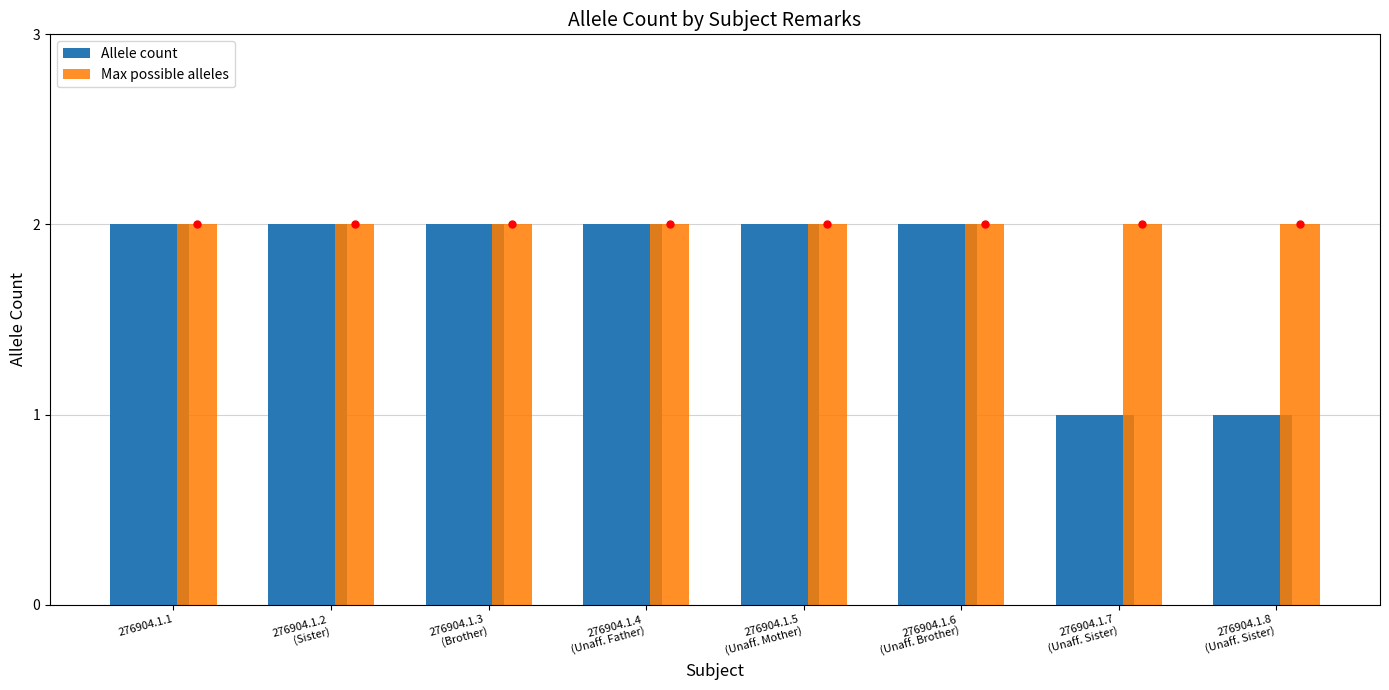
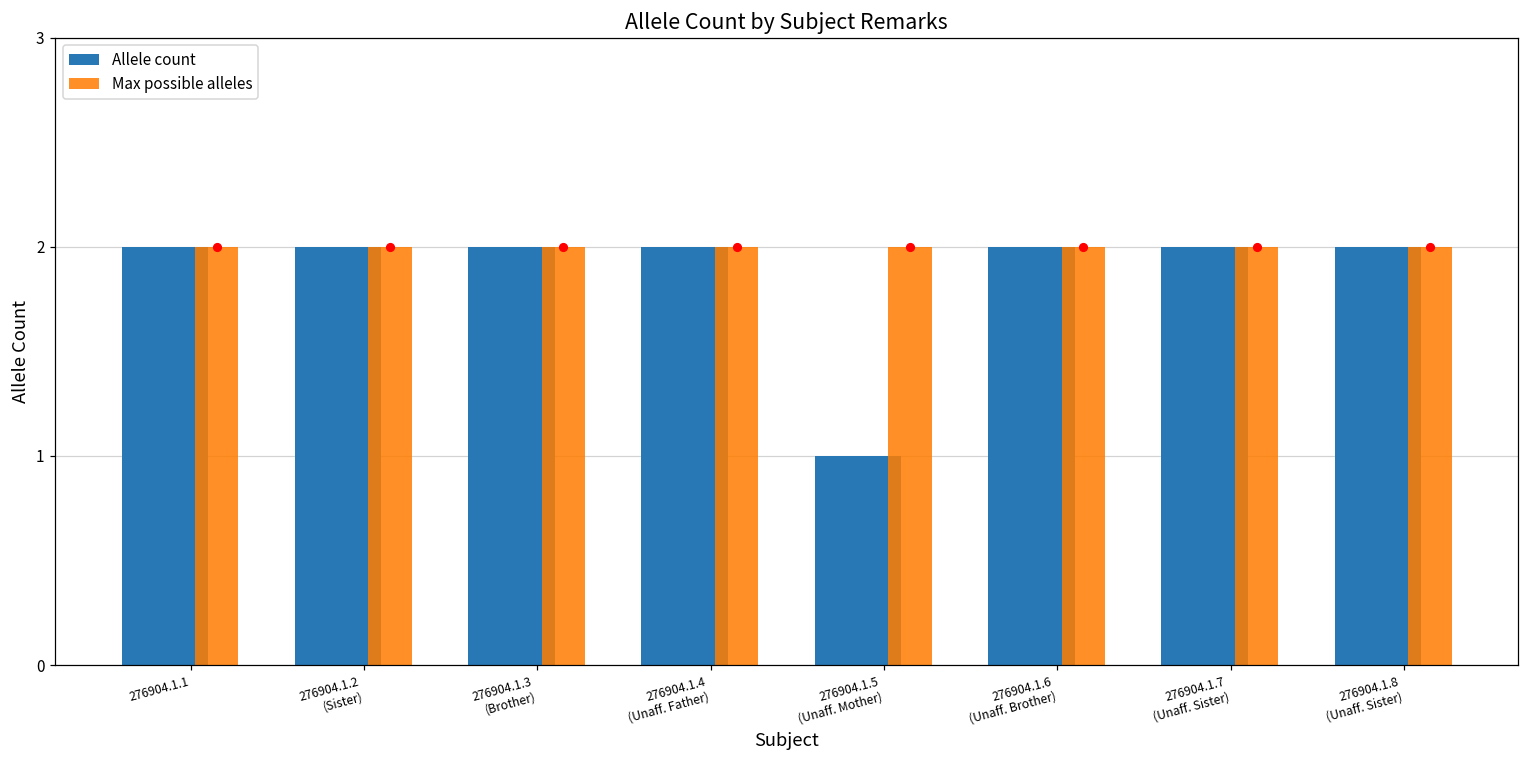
  {
    "Allele count": {
      "276904.1.1": 2,
      "276904.1.2 (Sister)": 2,
      "276904.1.3 (Brother)": 2,
      "276904.1.4 (Unaff. Father)": 2,
-     "276904.1.5 (Unaff. Mother)": 2,
+     "276904.1.5 (Unaff. Mother)": 1,
      "276904.1.6 (Unaff. Brother)": 2,
-     "276904.1.7 (Unaff. Sister)": 1,
-     "276904.1.8 (Unaff. Sister)": 1
+     "276904.1.7 (Unaff. Sister)": 2,
+     "276904.1.8 (Unaff. Sister)": 2
    },
    "Max possible alleles": {
      "276904.1.1": 2,
      "276904.1.2 (Sister)": 2,
      "276904.1.3 (Brother)": 2,
      "276904.1.4 (Unaff. Father)": 2,
      "276904.1.5 (Unaff. Mother)": 2,
      "276904.1.6 (Unaff. Brother)": 2,
      "276904.1.7 (Unaff. Sister)": 2,
      "276904.1.8 (Unaff. Sister)": 2
    }
  }
